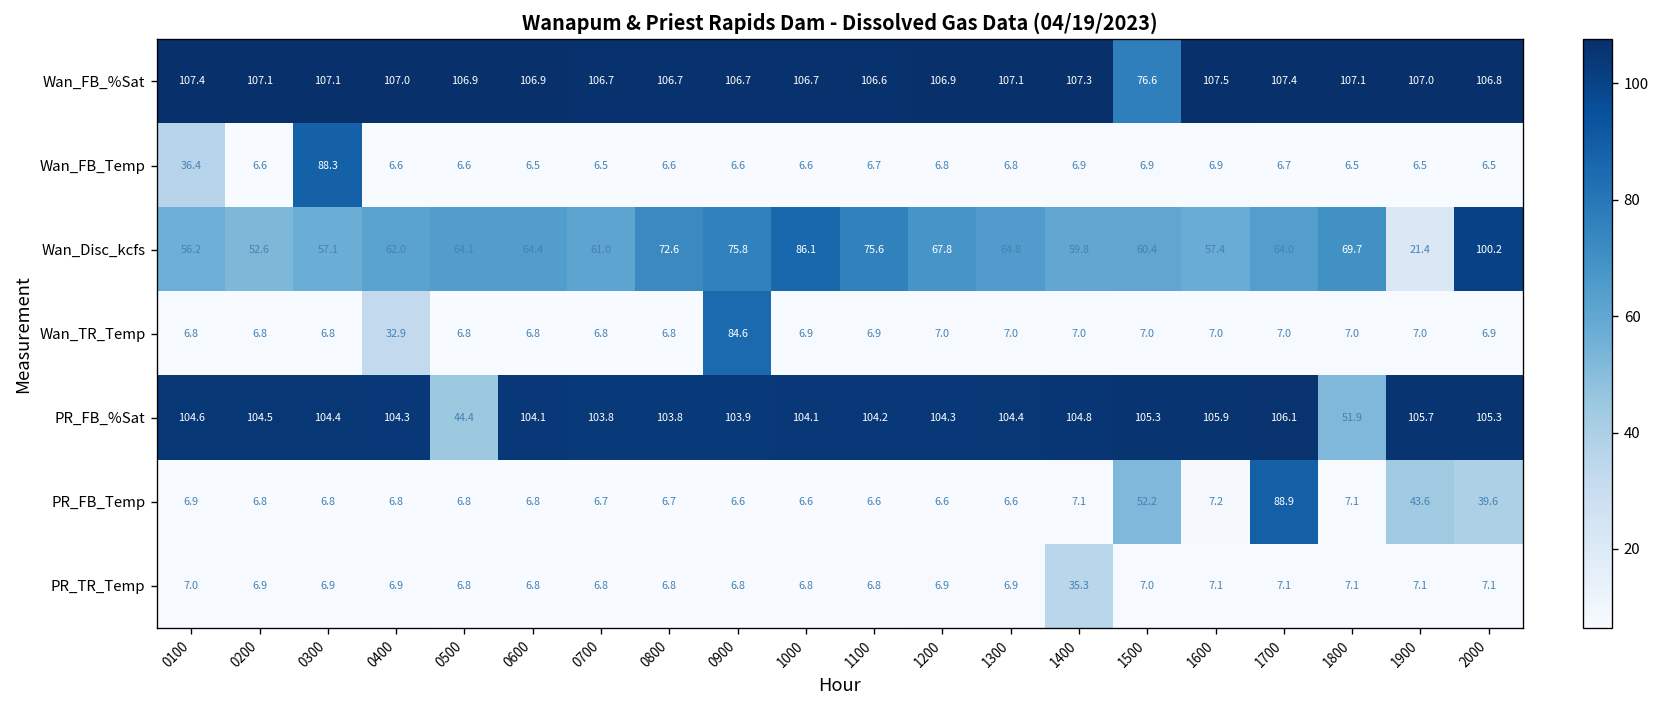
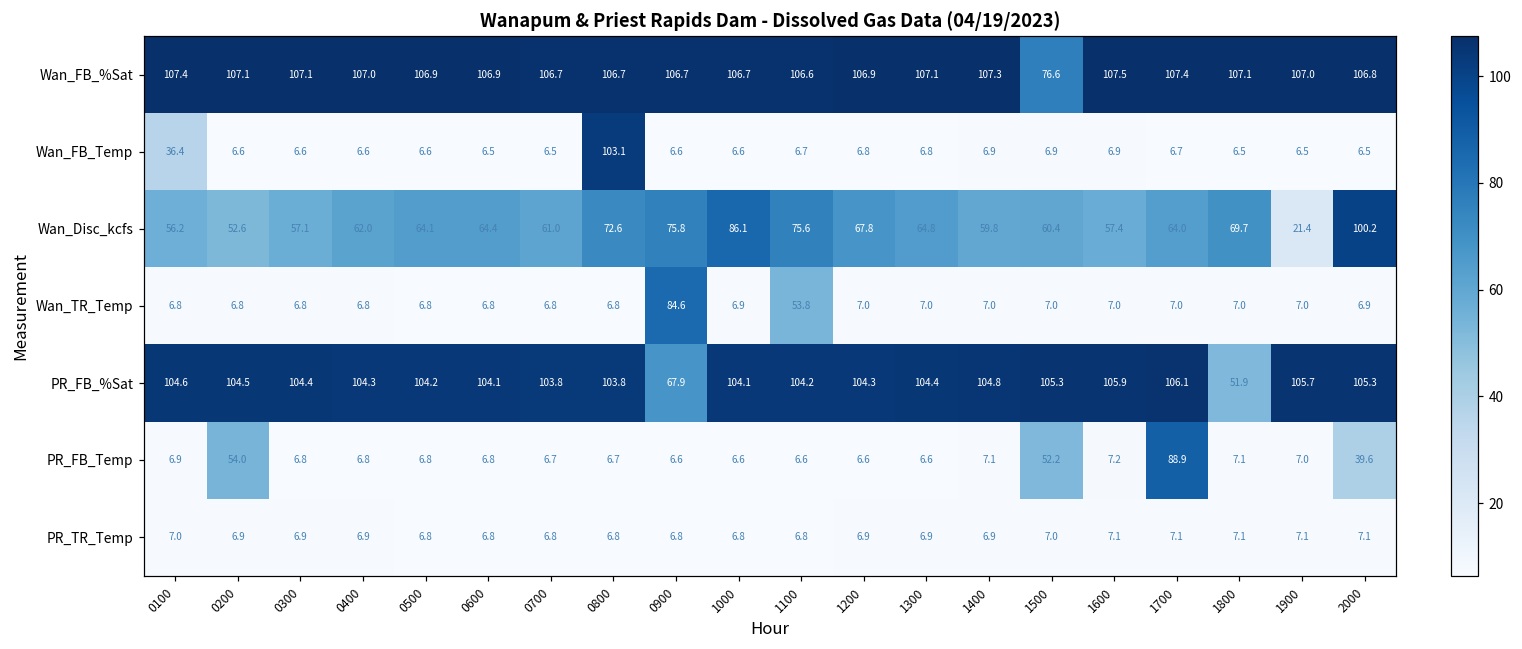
  {
    "Wan_FB_%Sat": {
      "0100": 107.4,
      "0200": 107.1,
      "0300": 107.1,
      "0400": 107.0,
      "0500": 106.9,
      "0600": 106.9,
      "0700": 106.7,
      "0800": 106.7,
      "0900": 106.7,
      "1000": 106.7,
      "1100": 106.6,
      "1200": 106.9,
      "1300": 107.1,
      "1400": 107.3,
      "1500": 76.6,
      "1600": 107.5,
      "1700": 107.4,
      "1800": 107.1,
      "1900": 107.0,
      "2000": 106.8
    },
    "Wan_FB_Temp": {
      "0100": 36.4,
      "0200": 6.6,
-     "0300": 88.3,
+     "0300": 6.6,
      "0400": 6.6,
      "0500": 6.6,
      "0600": 6.5,
      "0700": 6.5,
-     "0800": 6.6,
+     "0800": 103.1,
      "0900": 6.6,
      "1000": 6.6,
      "1100": 6.7,
      "1200": 6.8,
      "1300": 6.8,
      "1400": 6.9,
      "1500": 6.9,
      "1600": 6.9,
      "1700": 6.7,
      "1800": 6.5,
      "1900": 6.5,
      "2000": 6.5
    },
    "Wan_Disc_kcfs": {
      "0200": 52.6,
      "0800": 72.6,
      "0900": 75.8,
      "1000": 86.1,
      "1100": 75.6,
      "1200": 67.8,
      "1800": 69.7,
      "1900": 21.4,
      "2000": 100.2
    },
    "Wan_TR_Temp": {
      "0100": 6.8,
      "0200": 6.8,
      "0300": 6.8,
-     "0400": 32.9,
+     "0400": 6.8,
      "0500": 6.8,
      "0600": 6.8,
      "0700": 6.8,
      "0800": 6.8,
      "0900": 84.6,
      "1000": 6.9,
-     "1100": 6.9,
+     "1100": 53.8,
      "1200": 7.0,
      "1300": 7.0,
      "1400": 7.0,
      "1500": 7.0,
      "1600": 7.0,
      "1700": 7.0,
      "1800": 7.0,
      "1900": 7.0,
      "2000": 6.9
    },
    "PR_FB_%Sat": {
      "0100": 104.6,
      "0200": 104.5,
      "0300": 104.4,
      "0400": 104.3,
-     "0500": 44.4,
+     "0500": 104.2,
      "0600": 104.1,
      "0700": 103.8,
      "0800": 103.8,
-     "0900": 103.9,
+     "0900": 67.9,
      "1000": 104.1,
      "1100": 104.2,
      "1200": 104.3,
      "1300": 104.4,
      "1400": 104.8,
      "1500": 105.3,
      "1600": 105.9,
      "1700": 106.1,
      "1800": 51.9,
      "1900": 105.7,
      "2000": 105.3
    },
    "PR_FB_Temp": {
      "0100": 6.9,
-     "0200": 6.8,
+     "0200": 54.0,
      "0300": 6.8,
      "0400": 6.8,
      "0500": 6.8,
      "0600": 6.8,
      "0700": 6.7,
      "0800": 6.7,
      "0900": 6.6,
      "1000": 6.6,
      "1100": 6.6,
      "1200": 6.6,
      "1300": 6.6,
      "1400": 7.1,
      "1500": 52.2,
      "1600": 7.2,
      "1700": 88.9,
      "1800": 7.1,
-     "1900": 43.6,
+     "1900": 7.0,
      "2000": 39.6
    },
    "PR_TR_Temp": {
      "0100": 7.0,
      "0200": 6.9,
      "0300": 6.9,
      "0400": 6.9,
      "0500": 6.8,
      "0600": 6.8,
      "0700": 6.8,
      "0800": 6.8,
      "0900": 6.8,
      "1000": 6.8,
      "1100": 6.8,
      "1200": 6.9,
      "1300": 6.9,
-     "1400": 35.3,
+     "1400": 6.9,
      "1500": 7.0,
      "1600": 7.1,
      "1700": 7.1,
      "1800": 7.1,
      "1900": 7.1,
      "2000": 7.1
    }
  }
